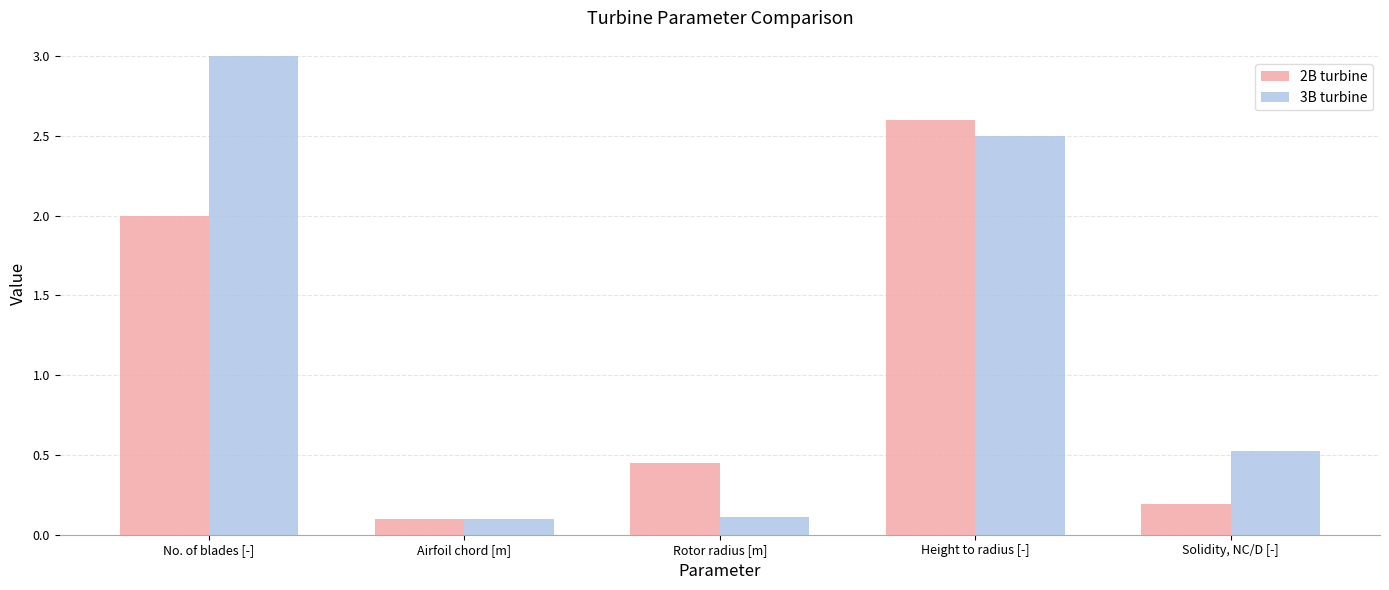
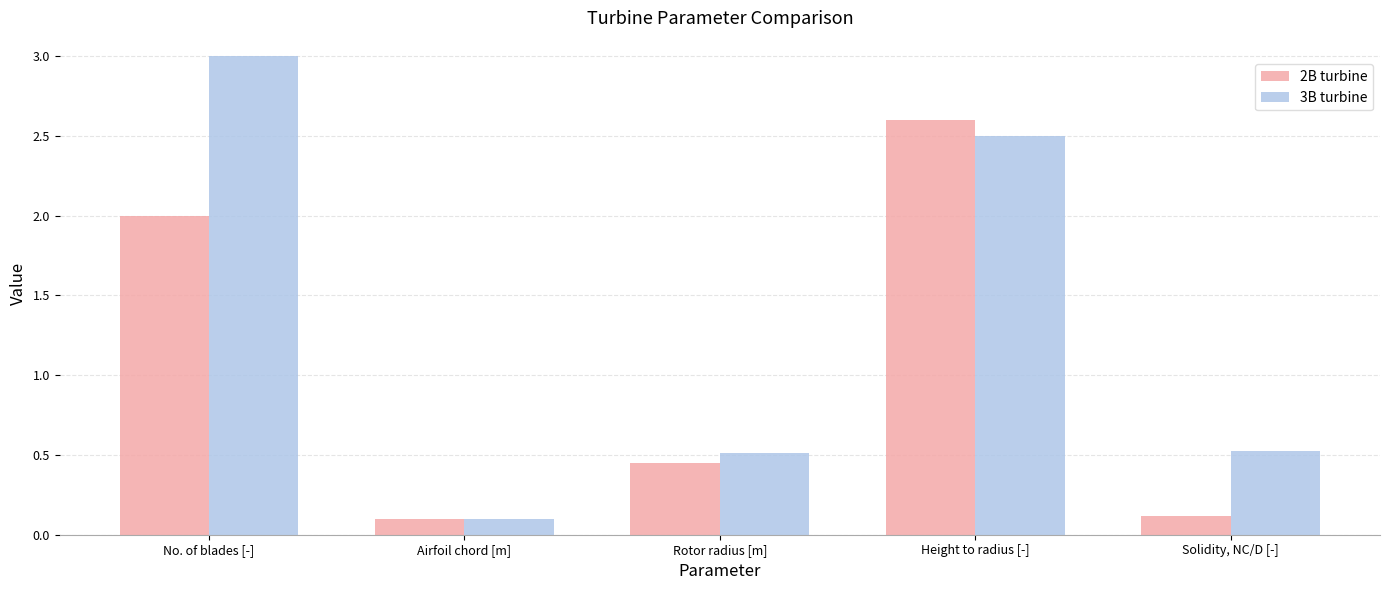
  {
    "2B turbine": {
      "No. of blades [-]": 2.00,
      "Airfoil chord [m]": 0.10,
      "Rotor radius [m]": 0.45,
      "Height to radius [-]": 2.60,
-     "Solidity, NC/D [-]": 0.19
+     "Solidity, NC/D [-]": 0.12
    },
    "3B turbine": {
      "No. of blades [-]": 3.00,
      "Airfoil chord [m]": 0.10,
-     "Rotor radius [m]": 0.11,
+     "Rotor radius [m]": 0.52,
      "Height to radius [-]": 2.50,
      "Solidity, NC/D [-]": 0.52
    }
  }
